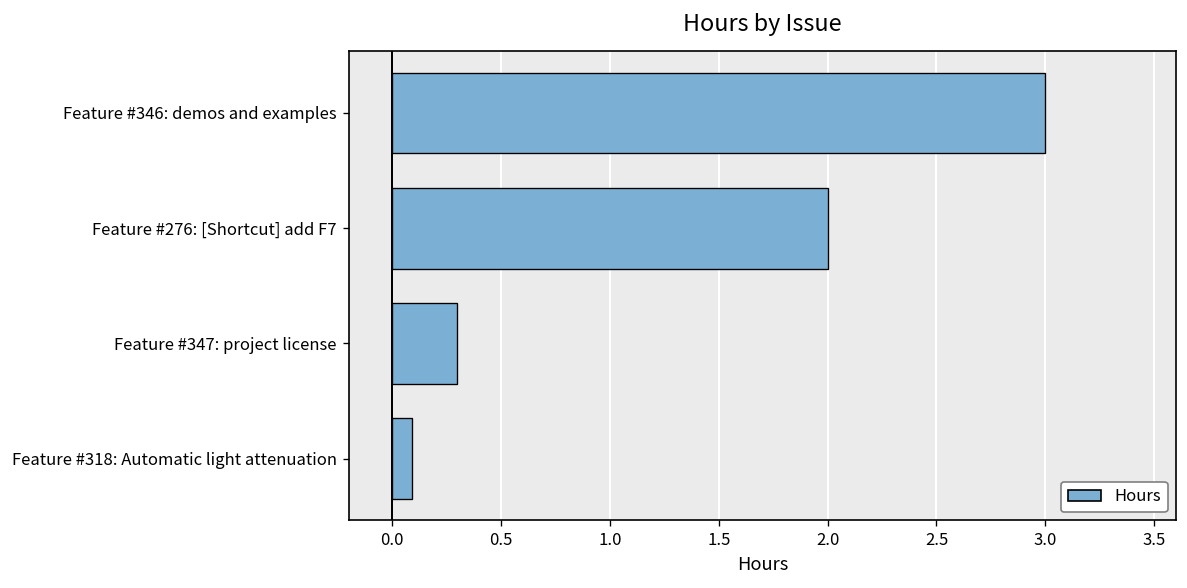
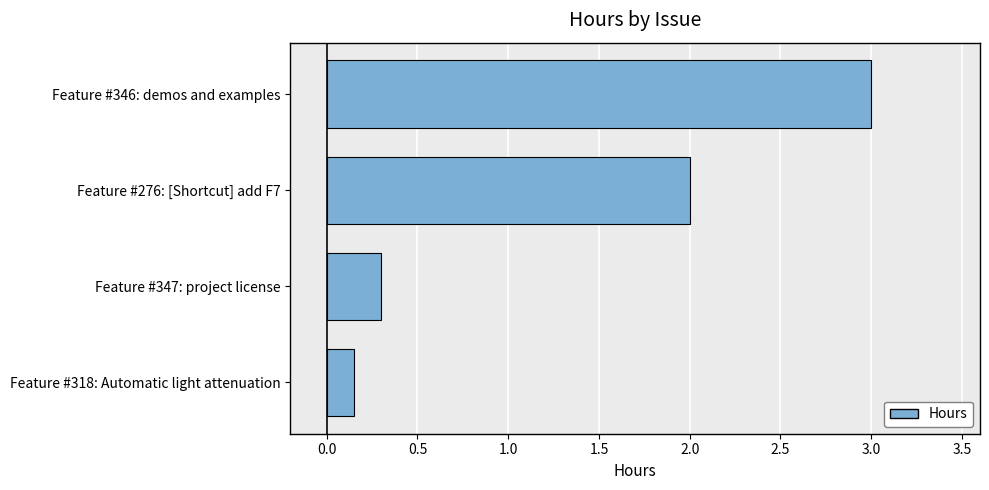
  {
    "Feature #346: demos and examples": 3.00,
    "Feature #276: [Shortcut] add F7": 2.00,
    "Feature #347: project license": 0.30,
-   "Feature #318: Automatic light attenuation": 0.09
+   "Feature #318: Automatic light attenuation": 0.15
  }
